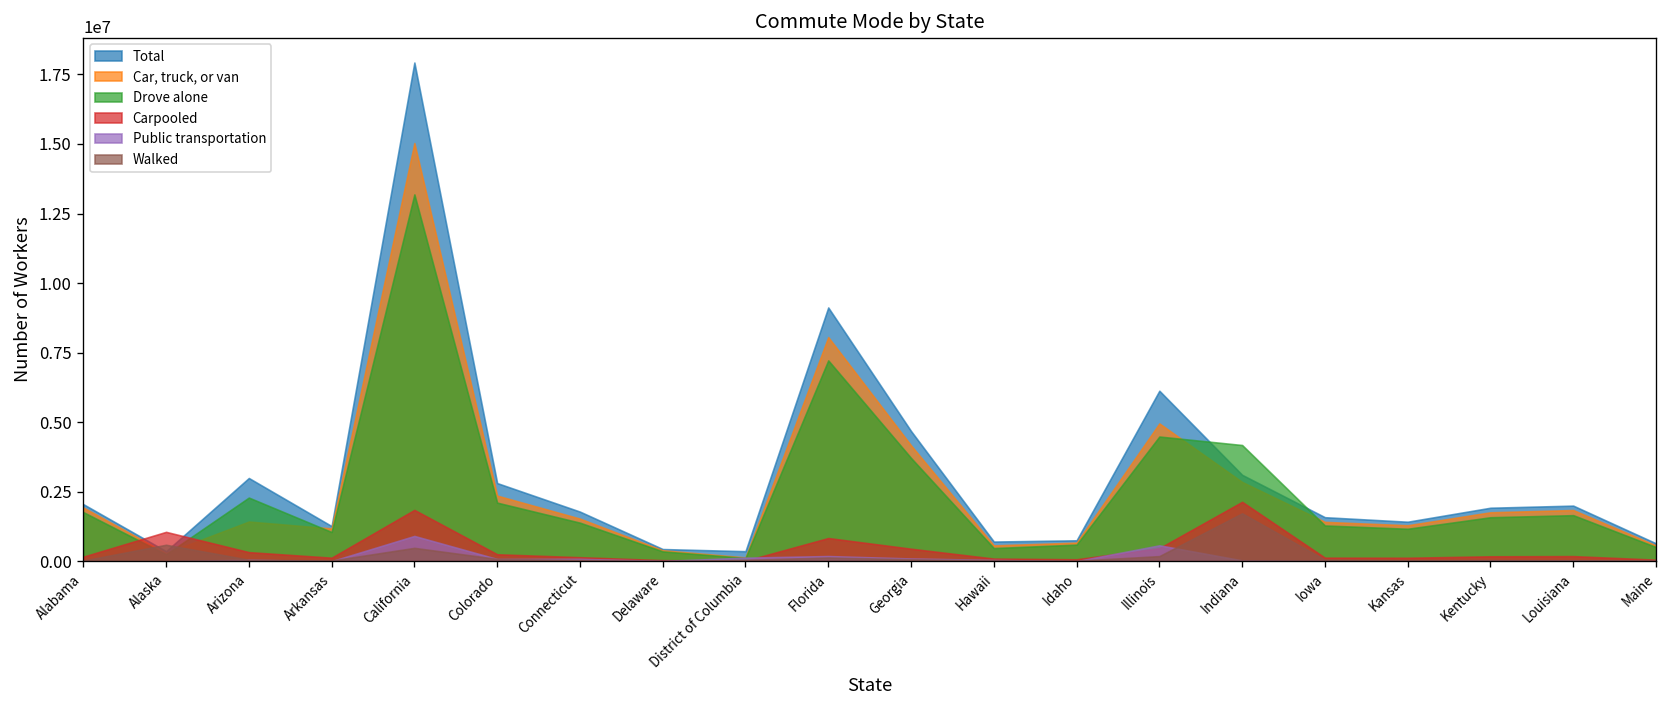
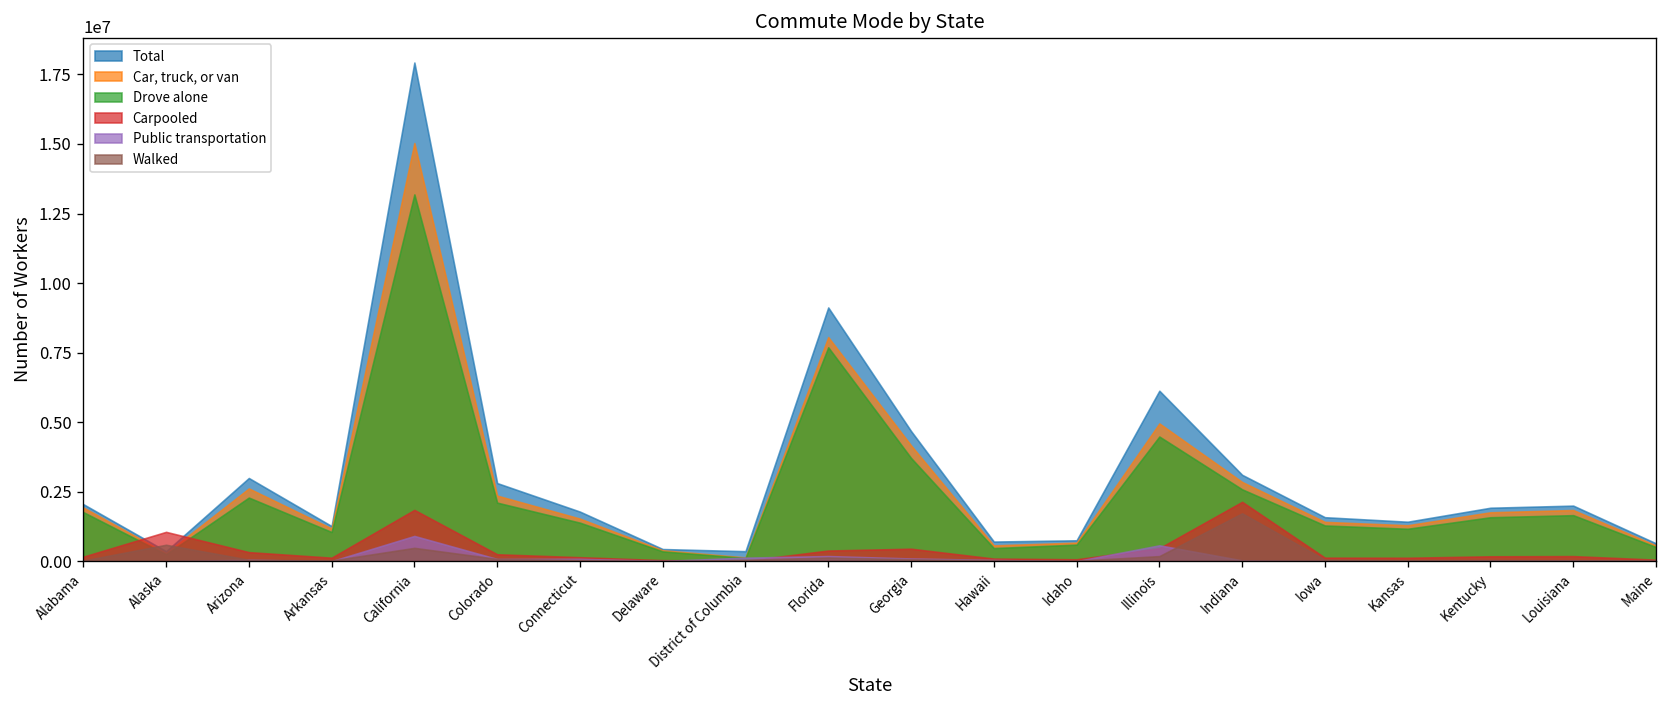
  {
    "Total": {
      "Alabama": 2100000,
      "Arizona": 3000000,
      "California": 17900000,
      "Colorado": 2800000,
      "Connecticut": 1800000,
      "District of Columbia": 400000,
      "Florida": 9100000,
      "Georgia": 4700000,
      "Hawaii": 700000,
      "Illinois": 6100000,
      "Indiana": 3100000,
      "Iowa": 1600000,
      "Kansas": 1400000,
      "Kentucky": 1900000,
      "Louisiana": 2000000
    },
    "Car, truck, or van": {
      "Alabama": 1900000,
-     "Arizona": 1400000,
+     "Arizona": 2600000,
      "California": 15000000,
      "Colorado": 2400000,
      "Connecticut": 1500000,
      "Florida": 8100000,
      "Georgia": 4200000,
      "Illinois": 5000000,
      "Indiana": 2900000,
      "Iowa": 1400000,
      "Kansas": 1300000,
      "Kentucky": 1800000,
      "Louisiana": 1800000
    },
    "Drove alone": {
      "Alabama": 1800000,
      "Arizona": 2300000,
      "Arkansas": 1100000,
      "California": 13200000,
      "Colorado": 2100000,
      "Connecticut": 1400000,
-     "Florida": 7200000,
+     "Florida": 7700000,
      "Georgia": 3700000,
      "Illinois": 4500000,
-     "Indiana": 4200000,
+     "Indiana": 2600000,
      "Iowa": 1300000,
      "Kansas": 1200000,
      "Kentucky": 1600000,
      "Louisiana": 1700000
    },
    "Carpooled": {
      "Alabama": 200000,
      "Alaska": 1100000,
      "Arizona": 300000,
      "California": 1800000,
      "Colorado": 300000,
-     "Florida": 800000,
+     "Florida": 400000,
      "Georgia": 500000,
      "Indiana": 2100000,
      "Kentucky": 200000,
      "Louisiana": 200000
    },
    "Public transportation": {
      "California": 900000
    },
    "Walked": {
      "Alaska": 600000,
      "California": 500000,
      "Illinois": 200000,
      "Indiana": 1700000
    }
  }
